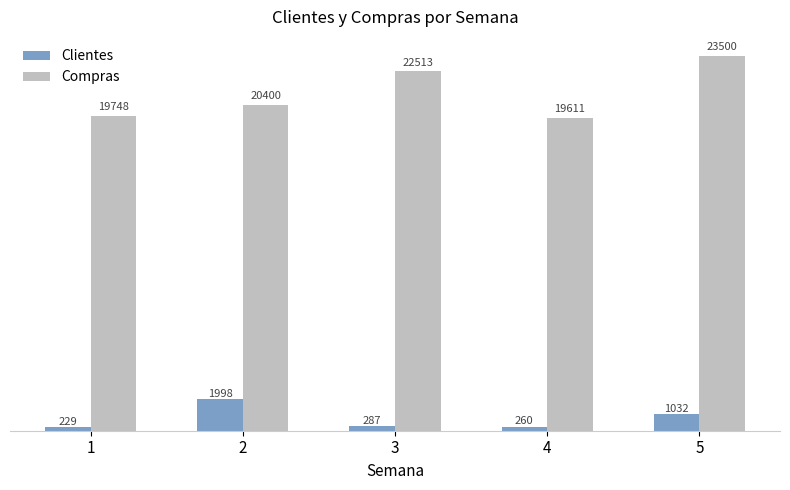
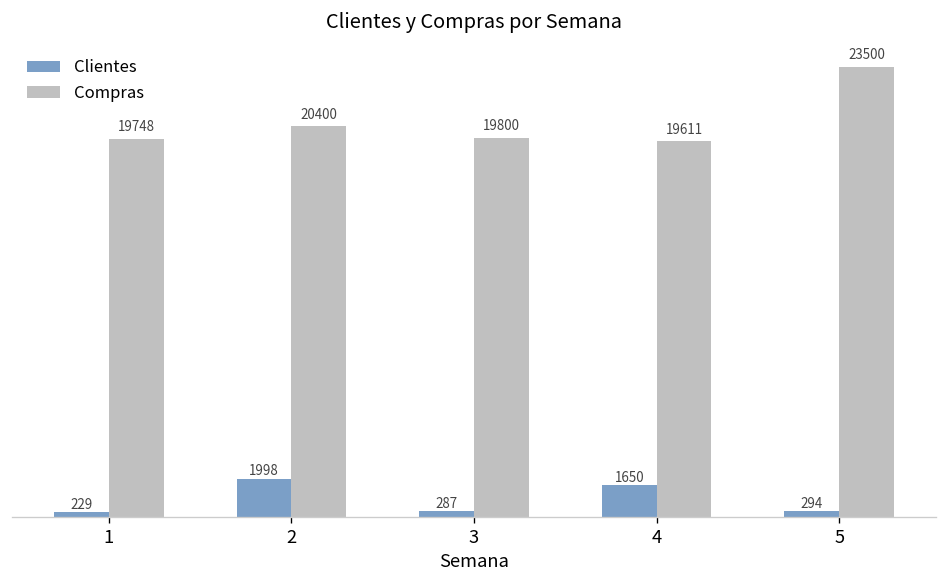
  {
    "Clientes": {
      "1": 229,
      "2": 1998,
      "3": 287,
-     "4": 260,
-     "5": 1032
+     "4": 1650,
+     "5": 294
    },
    "Compras": {
      "1": 19748,
      "2": 20400,
-     "3": 22513,
+     "3": 19800,
      "4": 19611,
      "5": 23500
    }
  }
